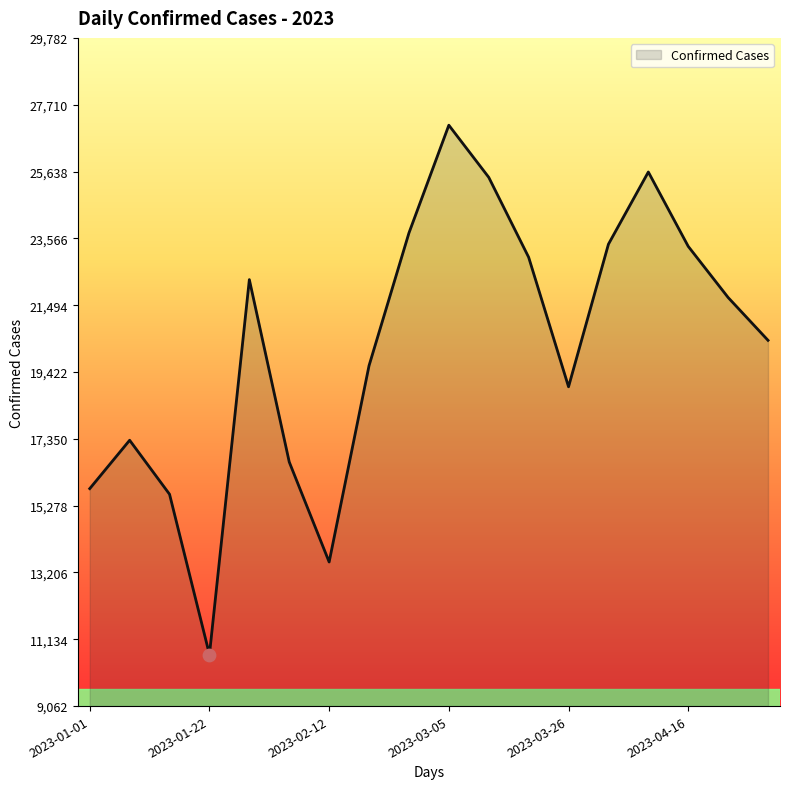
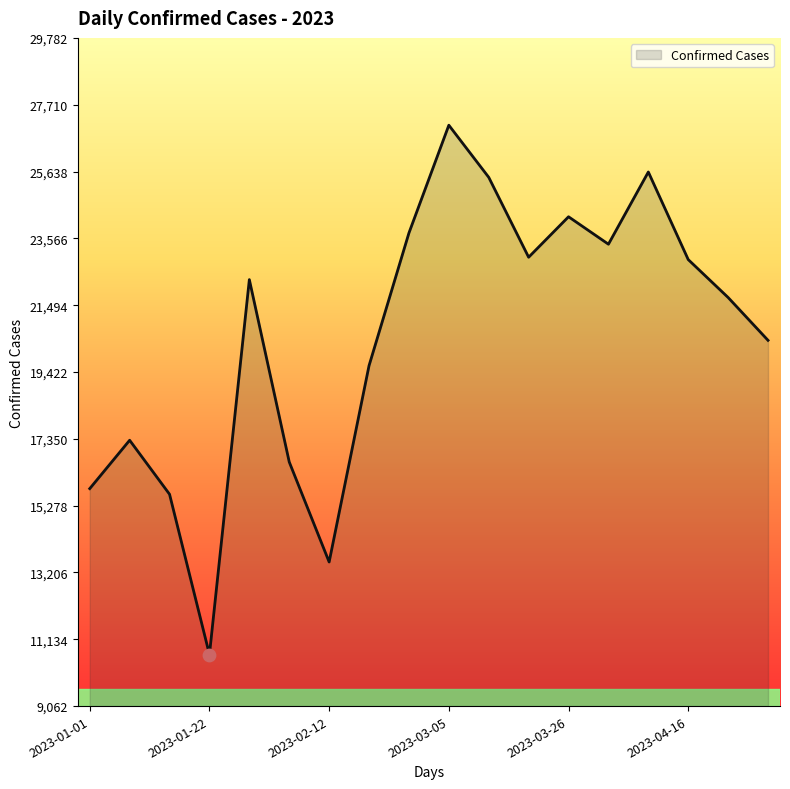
  {
    "Confirmed Cases": {
      "2023-01-01": "15,800",
      "2023-02-12": "13,500",
      "2023-03-05": "27,100",
-     "2023-03-26": "19,000",
-     "2023-04-16": "23,300"
+     "2023-03-26": "24,200",
+     "2023-04-16": "22,900"
    }
  }
